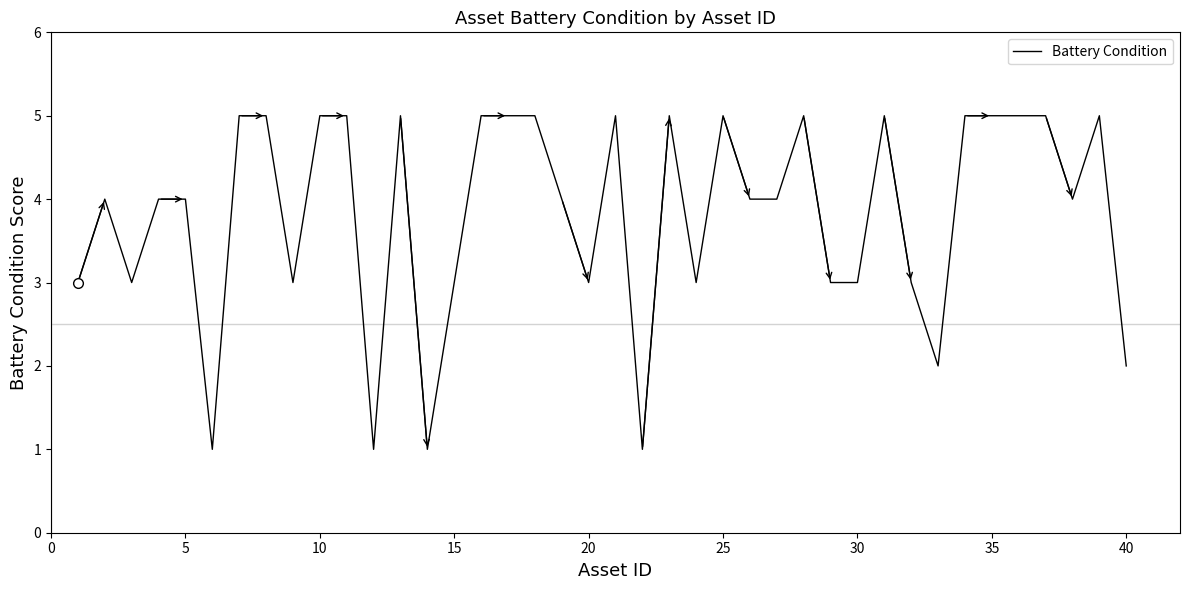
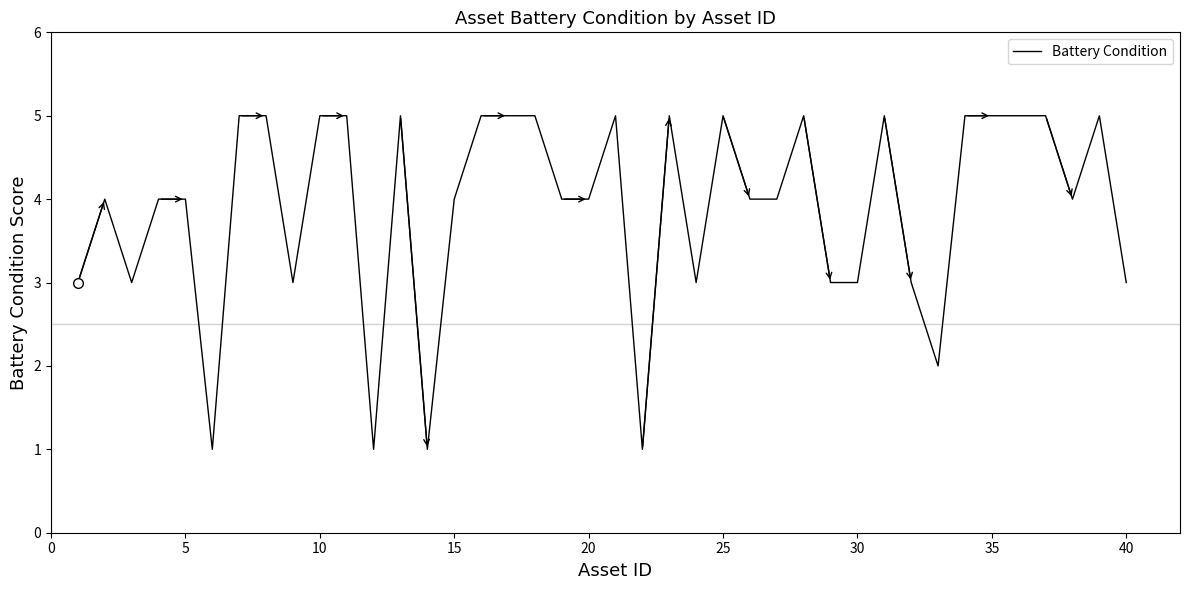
  {
    "Battery Condition": {
      "5": 4,
      "10": 5,
-     "15": 3,
-     "20": 3,
+     "15": 4,
+     "20": 4,
      "25": 5,
      "30": 3,
      "35": 5,
-     "40": 2
+     "40": 3
    }
  }
